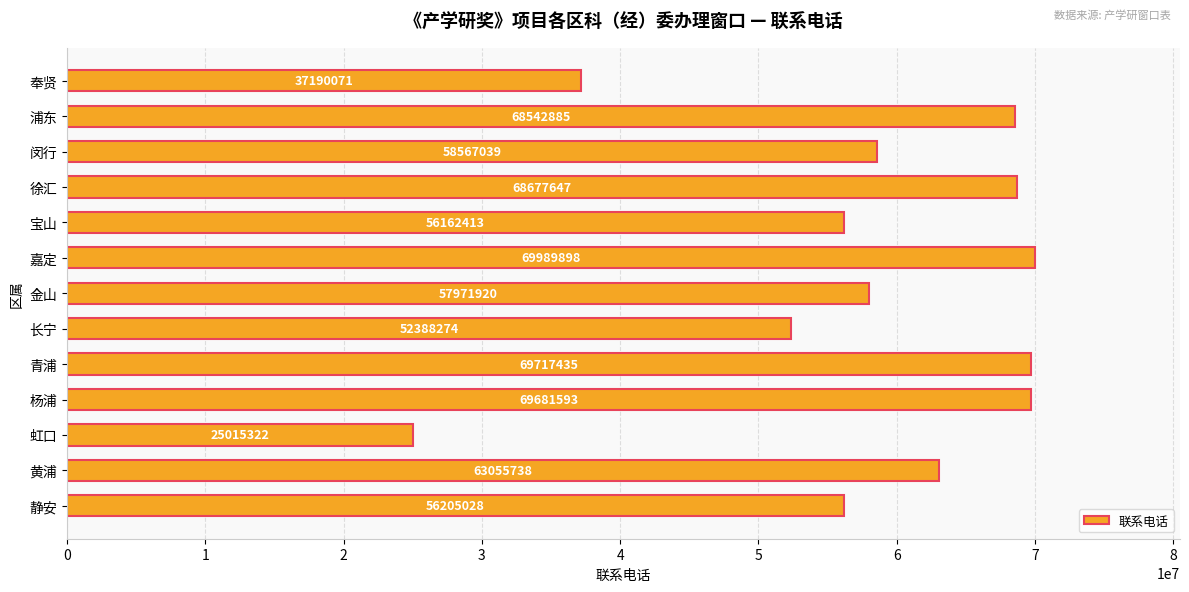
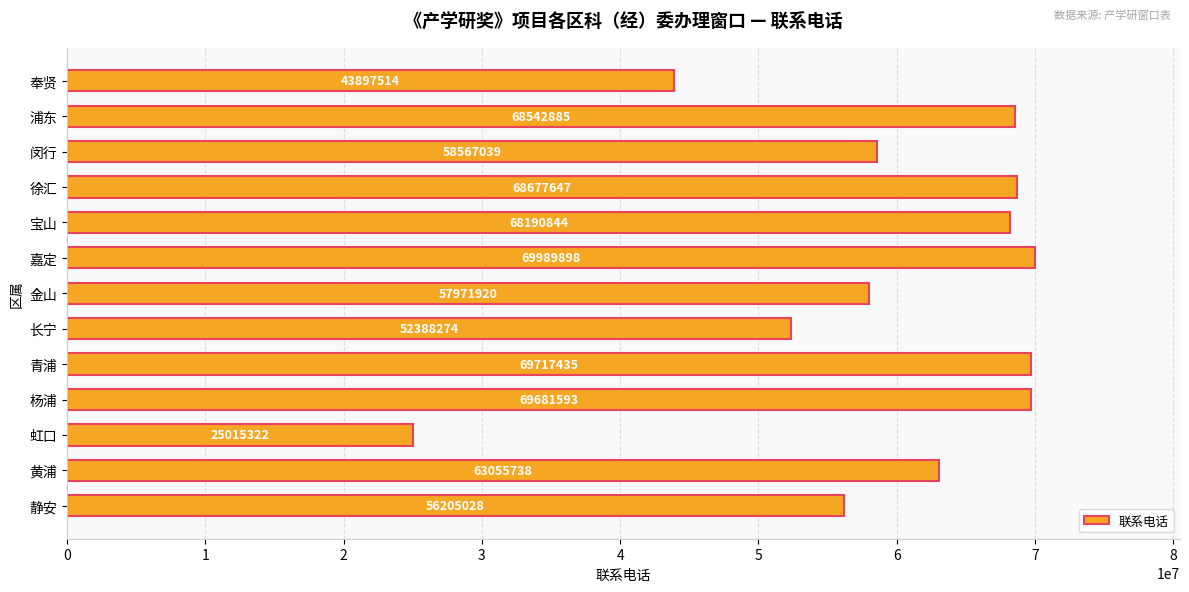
  {
-   "奉贤": 37190071,
+   "奉贤": 43897514,
    "浦东": 68542885,
    "闵行": 58567039,
    "徐汇": 68677647,
-   "宝山": 56162413,
+   "宝山": 68190844,
    "嘉定": 69989898,
    "金山": 57971920,
    "长宁": 52388274,
    "青浦": 69717435,
    "杨浦": 69681593,
    "虹口": 25015322,
    "黄浦": 63055738,
    "静安": 56205028
  }
